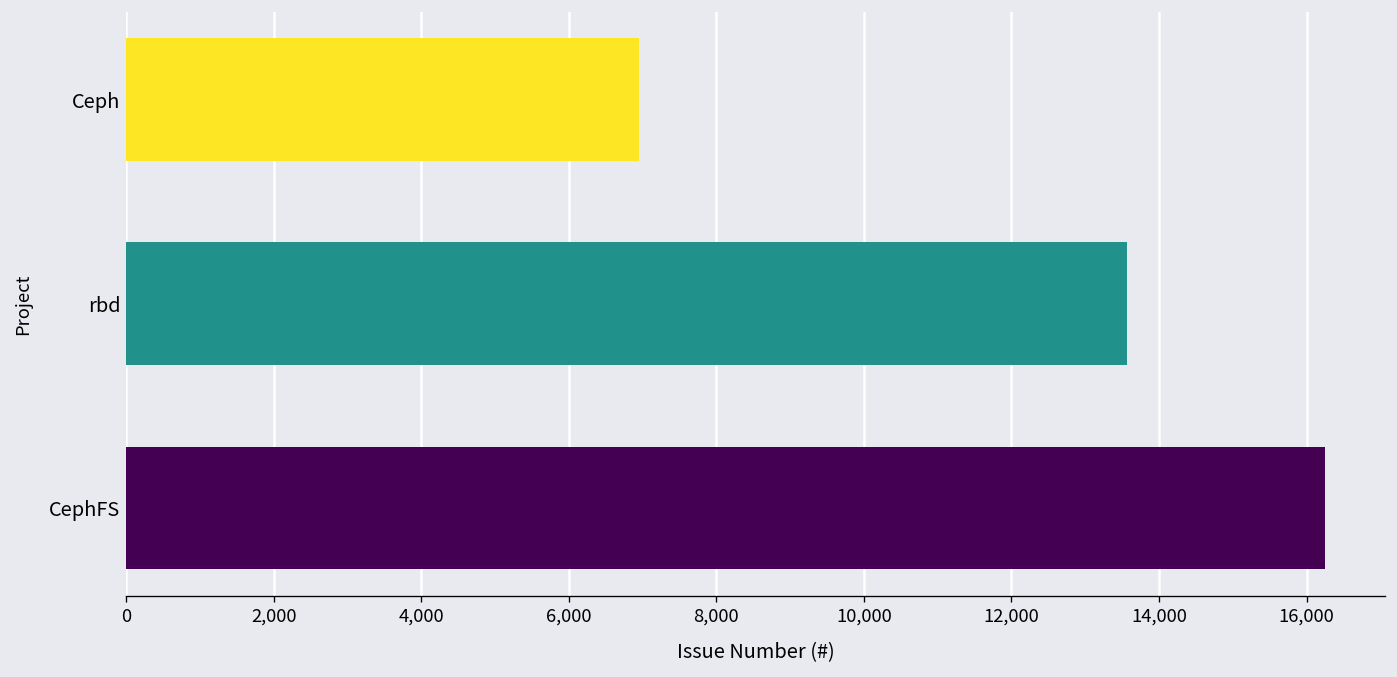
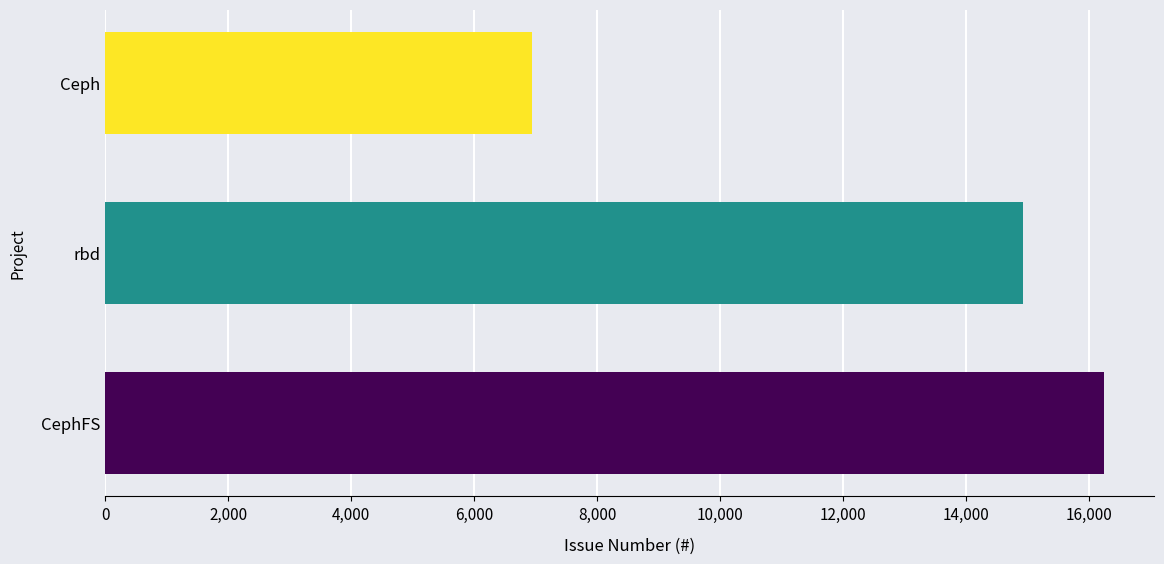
  {
    "Ceph": "6,900",
-   "rbd": "13,600",
+   "rbd": "14,900",
    "CephFS": "16,300"
  }
